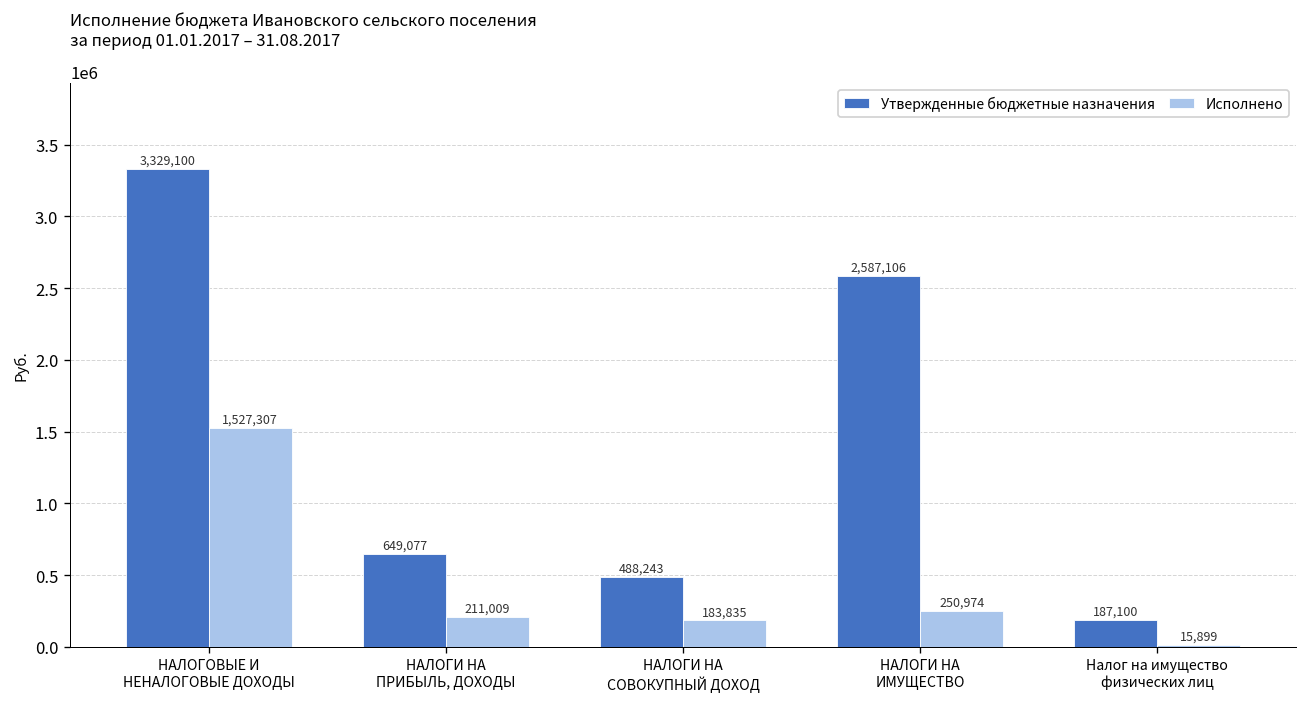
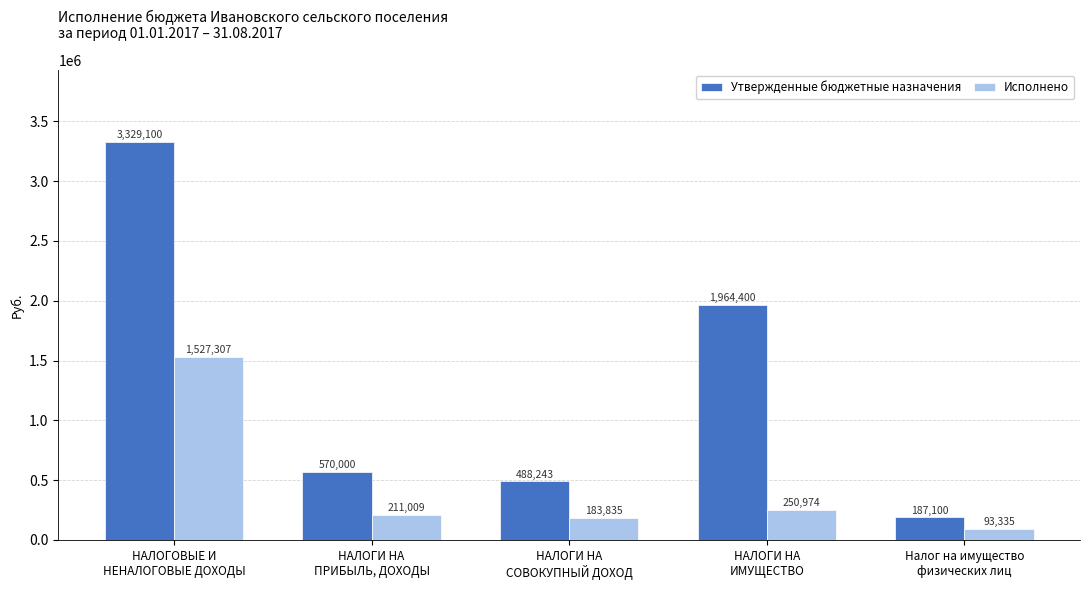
  {
    "Утвержденные бюджетные назначения": {
      "НАЛОГОВЫЕ И НЕНАЛОГОВЫЕ ДОХОДЫ": "3,329,100",
-     "НАЛОГИ НА ПРИБЫЛЬ, ДОХОДЫ": "649,077",
+     "НАЛОГИ НА ПРИБЫЛЬ, ДОХОДЫ": "570,000",
      "НАЛОГИ НА СОВОКУПНЫЙ ДОХОД": "488,243",
-     "НАЛОГИ НА ИМУЩЕСТВО": "2,587,106",
+     "НАЛОГИ НА ИМУЩЕСТВО": "1,964,400",
      "Налог на имущество физических лиц": "187,100"
    },
    "Исполнено": {
      "НАЛОГОВЫЕ И НЕНАЛОГОВЫЕ ДОХОДЫ": "1,527,307",
      "НАЛОГИ НА ПРИБЫЛЬ, ДОХОДЫ": "211,009",
      "НАЛОГИ НА СОВОКУПНЫЙ ДОХОД": "183,835",
      "НАЛОГИ НА ИМУЩЕСТВО": "250,974",
-     "Налог на имущество физических лиц": "15,899"
+     "Налог на имущество физических лиц": "93,335"
    }
  }
